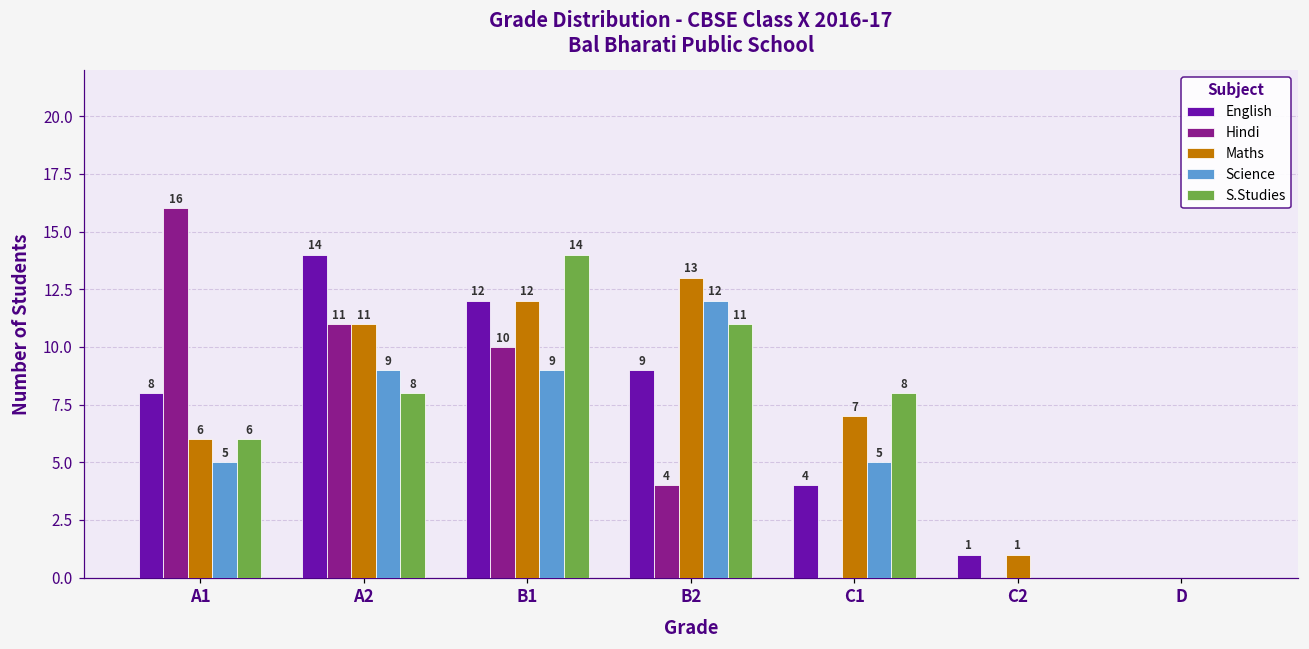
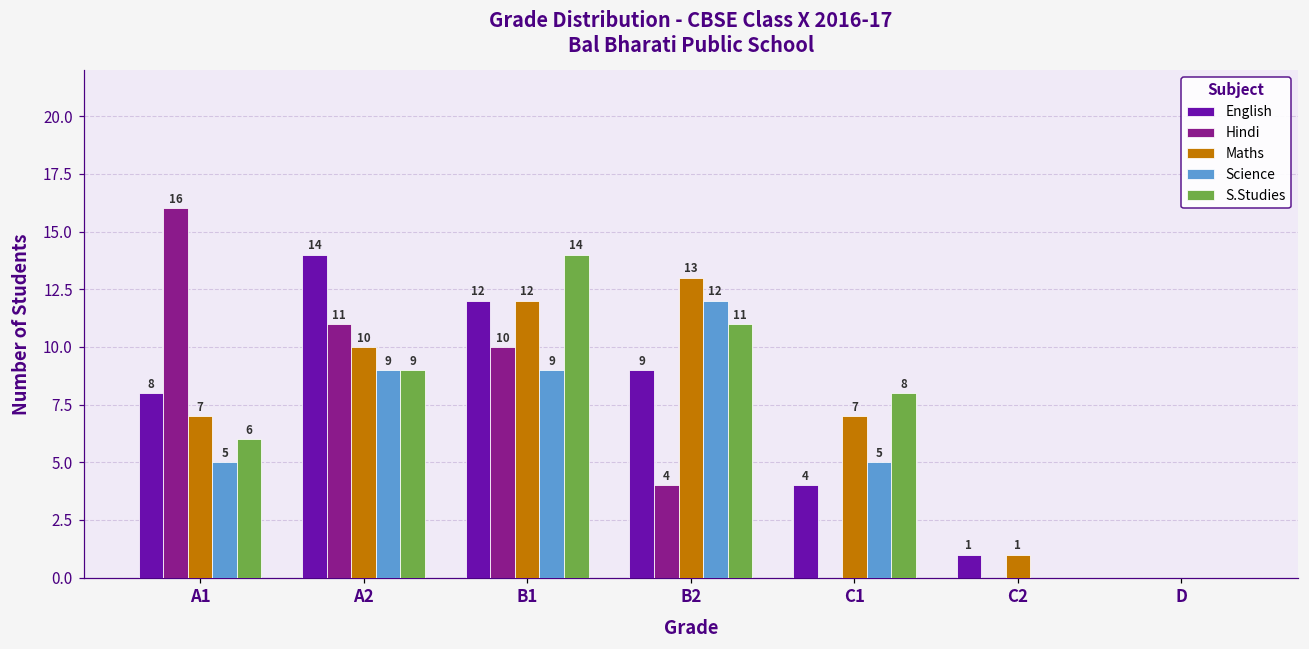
  {
    "Maths": {
-     "A1": 6,
-     "A2": 11,
+     "A1": 7,
+     "A2": 10,
      "B1": 12,
      "B2": 13,
      "C1": 7,
      "C2": 1
    },
    "Science": {
      "A1": 5,
      "A2": 9,
      "B1": 9,
      "B2": 12,
      "C1": 5
    },
    "S.Studies": {
      "A1": 6,
-     "A2": 8,
+     "A2": 9,
      "B1": 14,
      "B2": 11,
      "C1": 8
    }
  }
